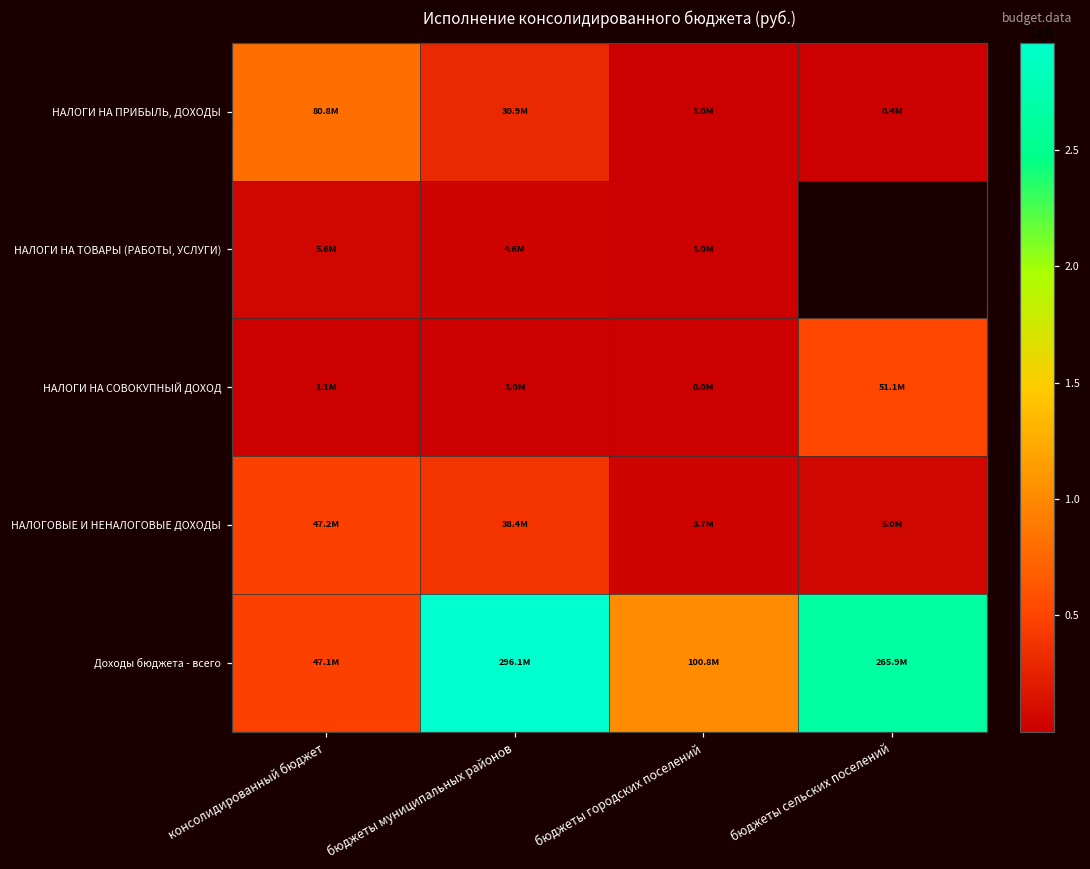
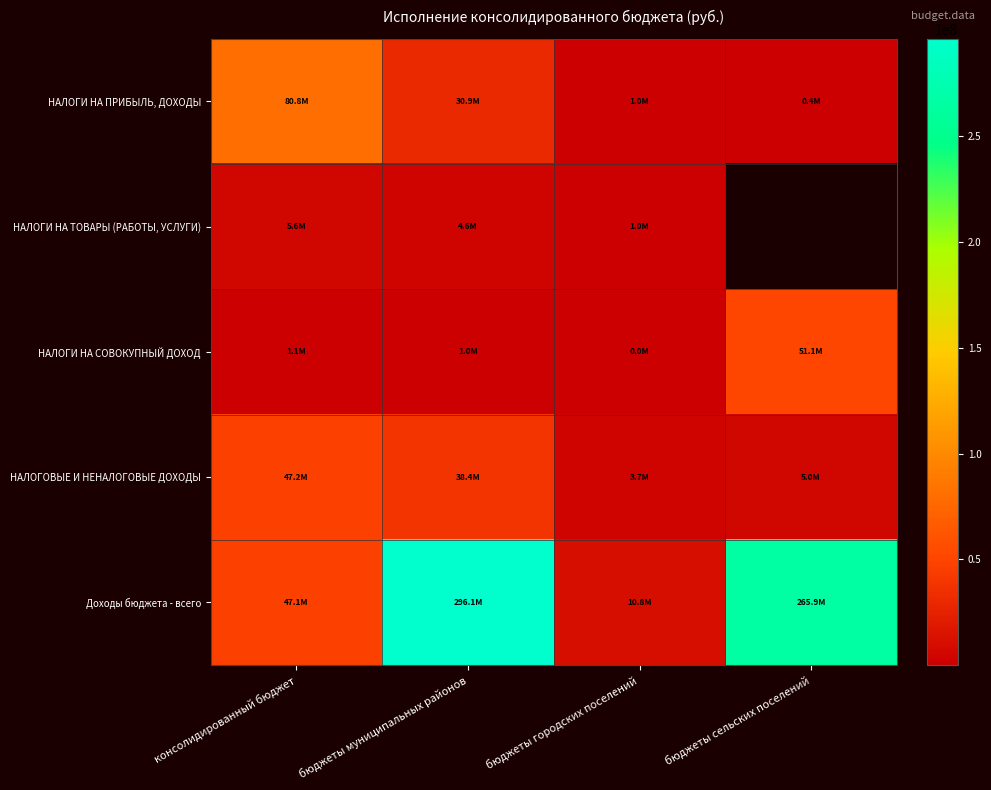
  {
    "НАЛОГИ НА ПРИБЫЛЬ, ДОХОДЫ": {
      "консолидированный бюджет": "80.8M",
      "бюджеты муниципальных районов": "30.9M",
      "бюджеты городских поселений": "1.0M",
      "бюджеты сельских поселений": "0.4M"
    },
    "НАЛОГИ НА ТОВАРЫ (РАБОТЫ, УСЛУГИ)": {
      "консолидированный бюджет": "5.6M",
      "бюджеты муниципальных районов": "4.6M",
      "бюджеты городских поселений": "1.0M"
    },
    "НАЛОГИ НА СОВОКУПНЫЙ ДОХОД": {
      "консолидированный бюджет": "1.1M",
      "бюджеты муниципальных районов": "1.0M",
      "бюджеты городских поселений": "0.0M",
      "бюджеты сельских поселений": "51.1M"
    },
    "НАЛОГОВЫЕ И НЕНАЛОГОВЫЕ ДОХОДЫ": {
      "консолидированный бюджет": "47.2M",
      "бюджеты муниципальных районов": "38.4M",
      "бюджеты городских поселений": "3.7M",
      "бюджеты сельских поселений": "5.0M"
    },
    "Доходы бюджета - всего": {
      "консолидированный бюджет": "47.1M",
      "бюджеты муниципальных районов": "296.1M",
-     "бюджеты городских поселений": "100.8M",
+     "бюджеты городских поселений": "10.8M",
      "бюджеты сельских поселений": "265.9M"
    }
  }
